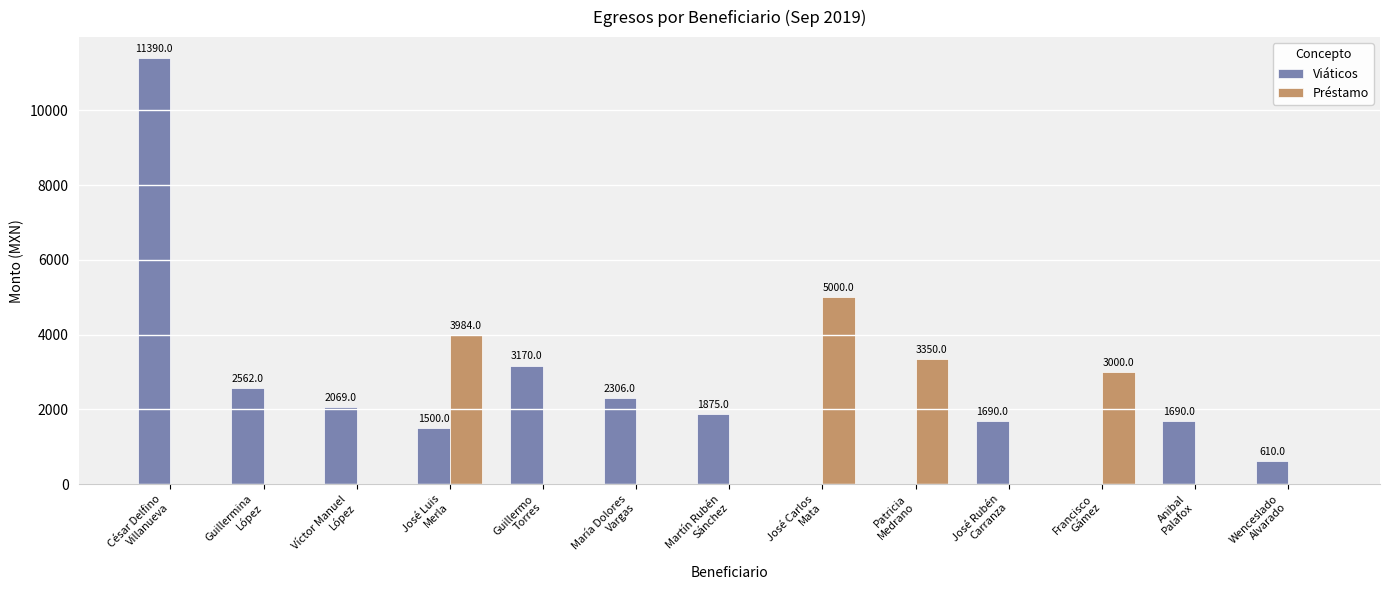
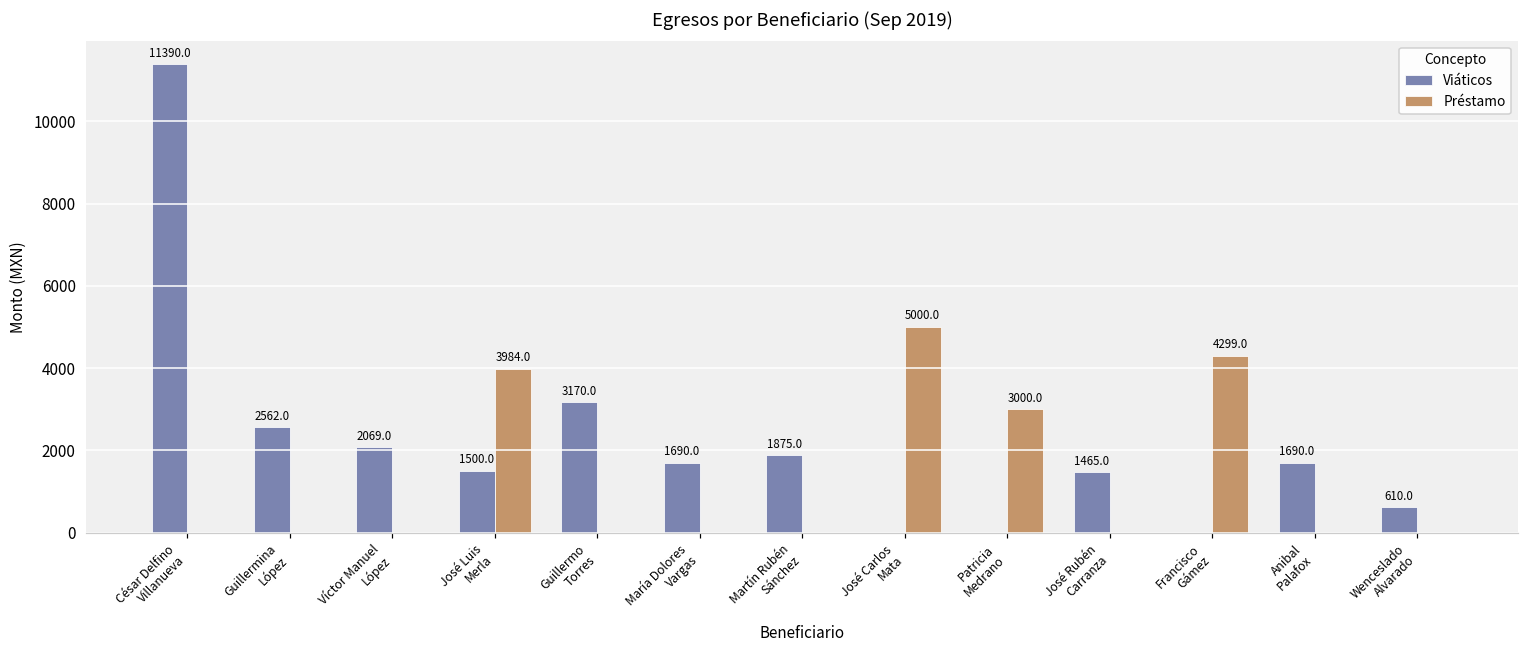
  {
    "Viáticos": {
      "César Delfino Villanueva": 11390.0,
      "Guillermina López": 2562.0,
      "Víctor Manuel López": 2069.0,
      "José Luis Merla": 1500.0,
      "Guillermo Torres": 3170.0,
-     "María Dolores Vargas": 2306.0,
+     "María Dolores Vargas": 1690.0,
      "Martín Rubén Sánchez": 1875.0,
-     "José Rubén Carranza": 1690.0,
+     "José Rubén Carranza": 1465.0,
      "Anibal Palafox": 1690.0,
      "Wenceslado Alvarado": 610.0
    },
    "Préstamo": {
      "José Luis Merla": 3984.0,
      "José Carlos Mata": 5000.0,
-     "Patricia Medrano": 3350.0,
-     "Francisco Gámez": 3000.0
+     "Patricia Medrano": 3000.0,
+     "Francisco Gámez": 4299.0
    }
  }
